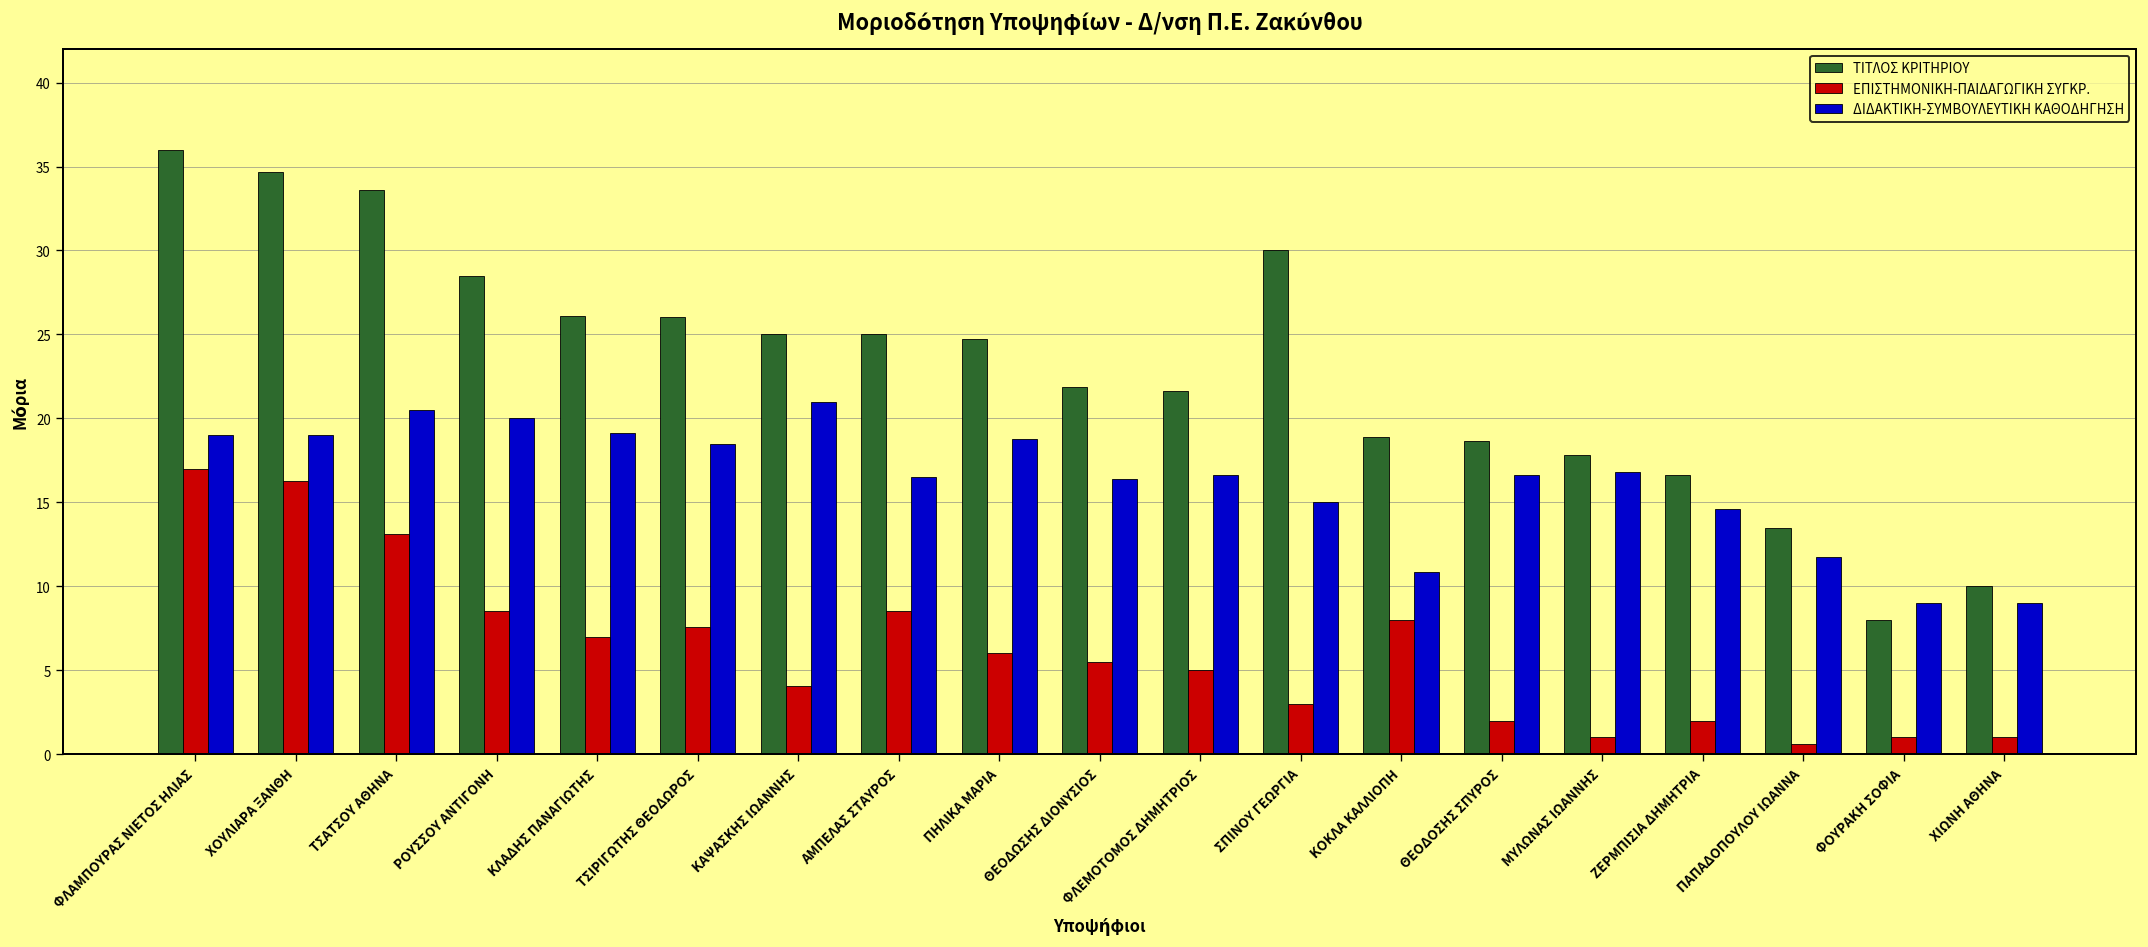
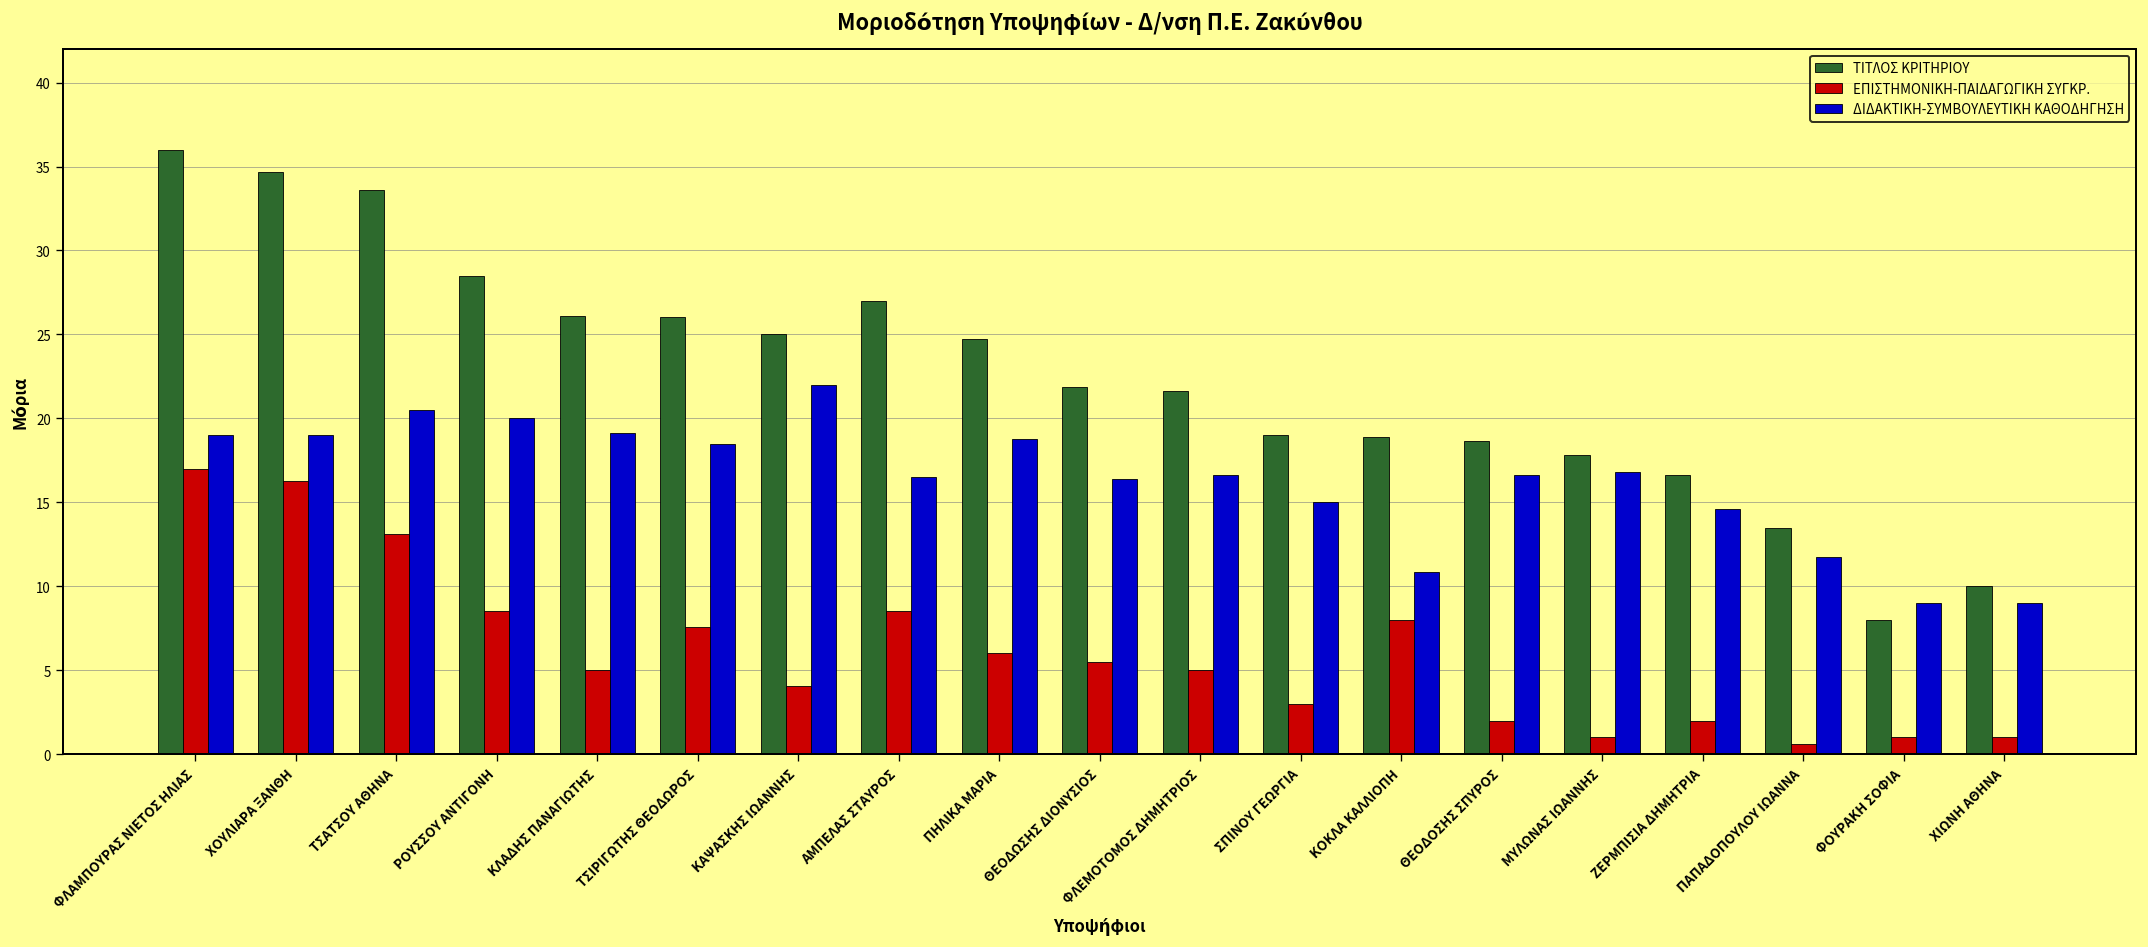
  {
    "ΤΙΤΛΟΣ ΚΡΙΤΗΡΙΟΥ": {
      "ΦΛΑΜΠΟΥΡΑΣ ΝΙΕΤΟΣ ΗΛΙΑΣ": 36,
      "ΧΟΥΛΙΑΡΑ ΞΑΝΘΗ": 34.7,
      "ΤΣΑΤΣΟΥ ΑΘΗΝΑ": 33.6,
      "ΡΟΥΣΣΟΥ ΑΝΤΙΓΟΝΗ": 28.5,
      "ΚΛΑΔΗΣ ΠΑΝΑΓΙΩΤΗΣ": 26,
      "ΤΣΙΡΙΓΩΤΗΣ ΘΕΟΔΩΡΟΣ": 26,
      "ΚΑΨΑΣΚΗΣ ΙΩΑΝΝΗΣ": 25,
-     "ΑΜΠΕΛΑΣ ΣΤΑΥΡΟΣ": 25,
+     "ΑΜΠΕΛΑΣ ΣΤΑΥΡΟΣ": 27,
      "ΠΗΛΙΚΑ ΜΑΡΙΑ": 24.8,
      "ΘΕΟΔΩΣΗΣ ΔΙΟΝΥΣΙΟΣ": 22,
      "ΦΛΕΜΟΤΟΜΟΣ ΔΗΜΗΤΡΙΟΣ": 21.6,
-     "ΣΠΙΝΟΥ ΓΕΩΡΓΙΑ": 30,
+     "ΣΠΙΝΟΥ ΓΕΩΡΓΙΑ": 19,
      "ΚΟΚΛΑ ΚΑΛΛΙΟΠΗ": 19,
      "ΘΕΟΔΟΣΗΣ ΣΠΥΡΟΣ": 18.6,
      "ΜΥΛΩΝΑΣ ΙΩΑΝΝΗΣ": 17.8,
      "ΖΕΡΜΠΙΣΙΑ ΔΗΜΗΤΡΙΑ": 16.6,
      "ΠΑΠΑΔΟΠΟΥΛΟΥ ΙΩΑΝΝΑ": 13.5,
      "ΦΟΥΡΑΚΗ ΣΟΦΙΑ": 8,
      "ΧΙΩΝΗ ΑΘΗΝΑ": 10
    },
    "ΕΠΙΣΤΗΜΟΝΙΚΗ-ΠΑΙΔΑΓΩΓΙΚΗ ΣΥΓΚΡ.": {
      "ΦΛΑΜΠΟΥΡΑΣ ΝΙΕΤΟΣ ΗΛΙΑΣ": 17,
      "ΧΟΥΛΙΑΡΑ ΞΑΝΘΗ": 16.3,
      "ΤΣΑΤΣΟΥ ΑΘΗΝΑ": 13,
      "ΡΟΥΣΣΟΥ ΑΝΤΙΓΟΝΗ": 8.5,
-     "ΚΛΑΔΗΣ ΠΑΝΑΓΙΩΤΗΣ": 7,
+     "ΚΛΑΔΗΣ ΠΑΝΑΓΙΩΤΗΣ": 5,
      "ΤΣΙΡΙΓΩΤΗΣ ΘΕΟΔΩΡΟΣ": 7.6,
      "ΚΑΨΑΣΚΗΣ ΙΩΑΝΝΗΣ": 4,
      "ΑΜΠΕΛΑΣ ΣΤΑΥΡΟΣ": 8.5,
      "ΠΗΛΙΚΑ ΜΑΡΙΑ": 6,
      "ΘΕΟΔΩΣΗΣ ΔΙΟΝΥΣΙΟΣ": 5.5,
      "ΦΛΕΜΟΤΟΜΟΣ ΔΗΜΗΤΡΙΟΣ": 5,
      "ΣΠΙΝΟΥ ΓΕΩΡΓΙΑ": 3,
      "ΚΟΚΛΑ ΚΑΛΛΙΟΠΗ": 8,
      "ΘΕΟΔΟΣΗΣ ΣΠΥΡΟΣ": 2,
      "ΜΥΛΩΝΑΣ ΙΩΑΝΝΗΣ": 1,
      "ΖΕΡΜΠΙΣΙΑ ΔΗΜΗΤΡΙΑ": 2,
      "ΠΑΠΑΔΟΠΟΥΛΟΥ ΙΩΑΝΝΑ": 0.6,
      "ΦΟΥΡΑΚΗ ΣΟΦΙΑ": 1,
      "ΧΙΩΝΗ ΑΘΗΝΑ": 1
    },
    "ΔΙΔΑΚΤΙΚΗ-ΣΥΜΒΟΥΛΕΥΤΙΚΗ ΚΑΘΟΔΗΓΗΣΗ": {
      "ΦΛΑΜΠΟΥΡΑΣ ΝΙΕΤΟΣ ΗΛΙΑΣ": 19,
      "ΧΟΥΛΙΑΡΑ ΞΑΝΘΗ": 19,
      "ΤΣΑΤΣΟΥ ΑΘΗΝΑ": 20.5,
      "ΡΟΥΣΣΟΥ ΑΝΤΙΓΟΝΗ": 20,
      "ΚΛΑΔΗΣ ΠΑΝΑΓΙΩΤΗΣ": 19,
      "ΤΣΙΡΙΓΩΤΗΣ ΘΕΟΔΩΡΟΣ": 18.5,
-     "ΚΑΨΑΣΚΗΣ ΙΩΑΝΝΗΣ": 21,
+     "ΚΑΨΑΣΚΗΣ ΙΩΑΝΝΗΣ": 22,
      "ΑΜΠΕΛΑΣ ΣΤΑΥΡΟΣ": 16.5,
      "ΠΗΛΙΚΑ ΜΑΡΙΑ": 18.8,
      "ΘΕΟΔΩΣΗΣ ΔΙΟΝΥΣΙΟΣ": 16.4,
      "ΦΛΕΜΟΤΟΜΟΣ ΔΗΜΗΤΡΙΟΣ": 16.6,
      "ΣΠΙΝΟΥ ΓΕΩΡΓΙΑ": 15,
      "ΚΟΚΛΑ ΚΑΛΛΙΟΠΗ": 11,
      "ΘΕΟΔΟΣΗΣ ΣΠΥΡΟΣ": 16.6,
      "ΜΥΛΩΝΑΣ ΙΩΑΝΝΗΣ": 16.8,
      "ΖΕΡΜΠΙΣΙΑ ΔΗΜΗΤΡΙΑ": 14.6,
      "ΠΑΠΑΔΟΠΟΥΛΟΥ ΙΩΑΝΝΑ": 11.8,
      "ΦΟΥΡΑΚΗ ΣΟΦΙΑ": 9,
      "ΧΙΩΝΗ ΑΘΗΝΑ": 9
    }
  }
